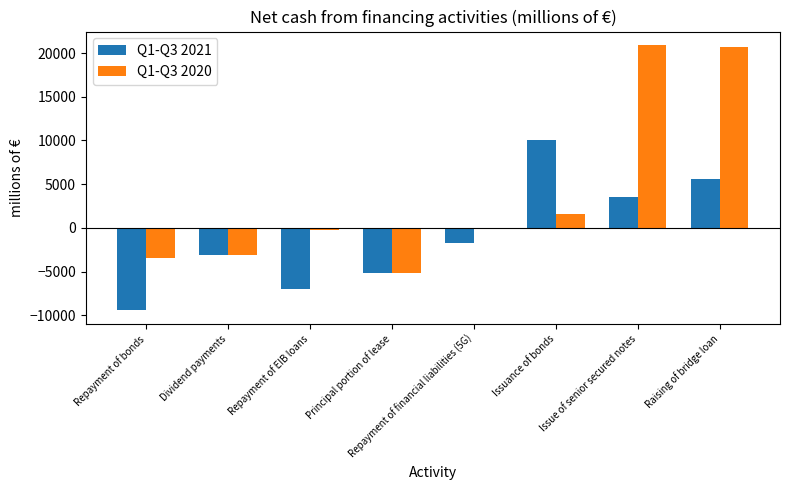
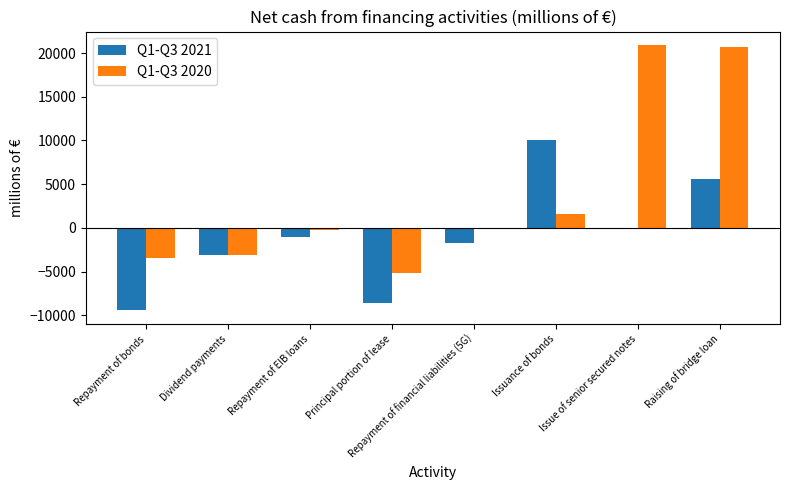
  {
    "Q1-Q3 2021": {
      "Repayment of bonds": -9000,
      "Dividend payments": -3000,
-     "Repayment of EIB loans": -7000,
-     "Principal portion of lease": -5000,
+     "Repayment of EIB loans": -1000,
+     "Principal portion of lease": -9000,
      "Repayment of financial liabilities (5G)": -2000,
      "Issuance of bonds": 10000,
-     "Issue of senior secured notes": 4000,
+     "Issue of senior secured notes": 0,
      "Raising of bridge loan": 6000
    },
    "Q1-Q3 2020": {
      "Repayment of bonds": -3000,
      "Dividend payments": -3000,
      "Principal portion of lease": -5000,
      "Issuance of bonds": 2000,
      "Issue of senior secured notes": 21000,
      "Raising of bridge loan": 21000
    }
  }
